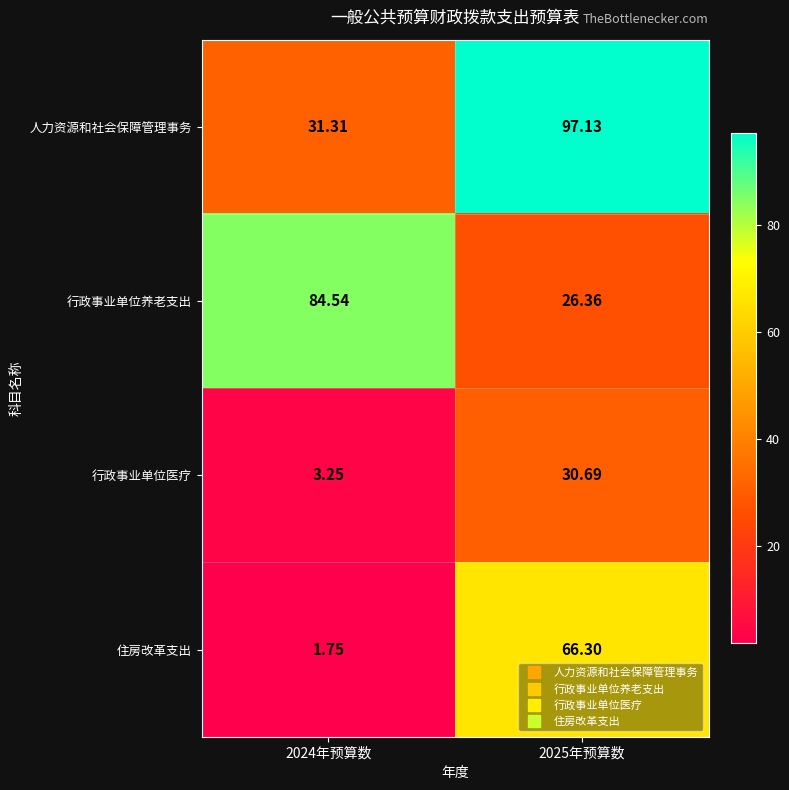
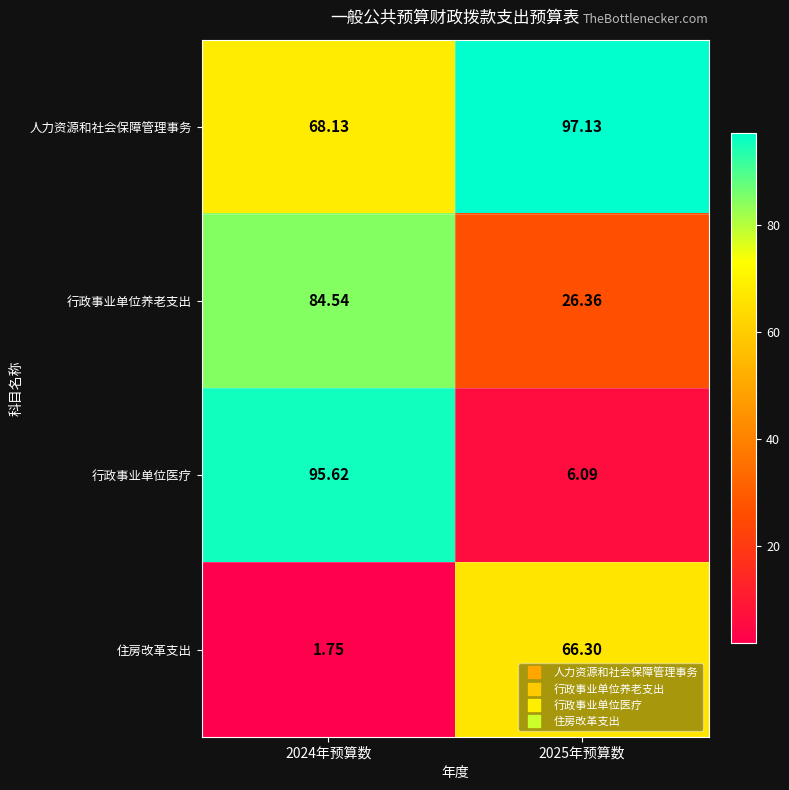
  {
    "人力资源和社会保障管理事务": {
-     "2024年预算数": 31.31,
+     "2024年预算数": 68.13,
      "2025年预算数": 97.13
    },
    "行政事业单位养老支出": {
      "2024年预算数": 84.54,
      "2025年预算数": 26.36
    },
    "行政事业单位医疗": {
-     "2024年预算数": 3.25,
-     "2025年预算数": 30.69
+     "2024年预算数": 95.62,
+     "2025年预算数": 6.09
    },
    "住房改革支出": {
      "2024年预算数": 1.75,
      "2025年预算数": 66.30
    }
  }
